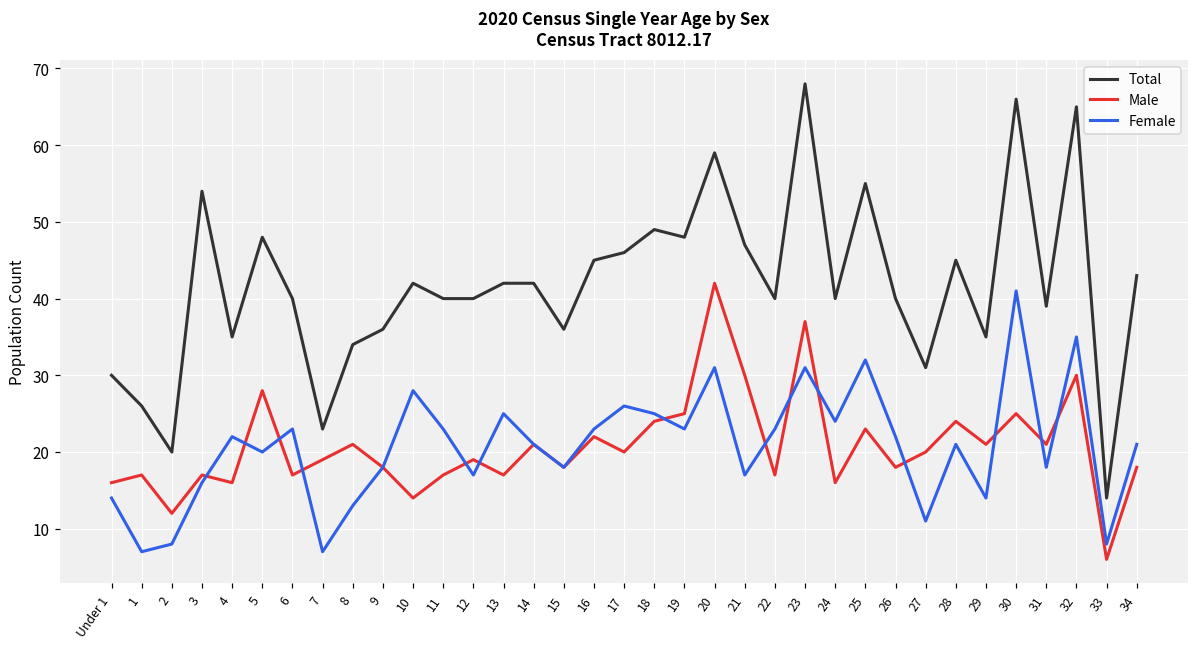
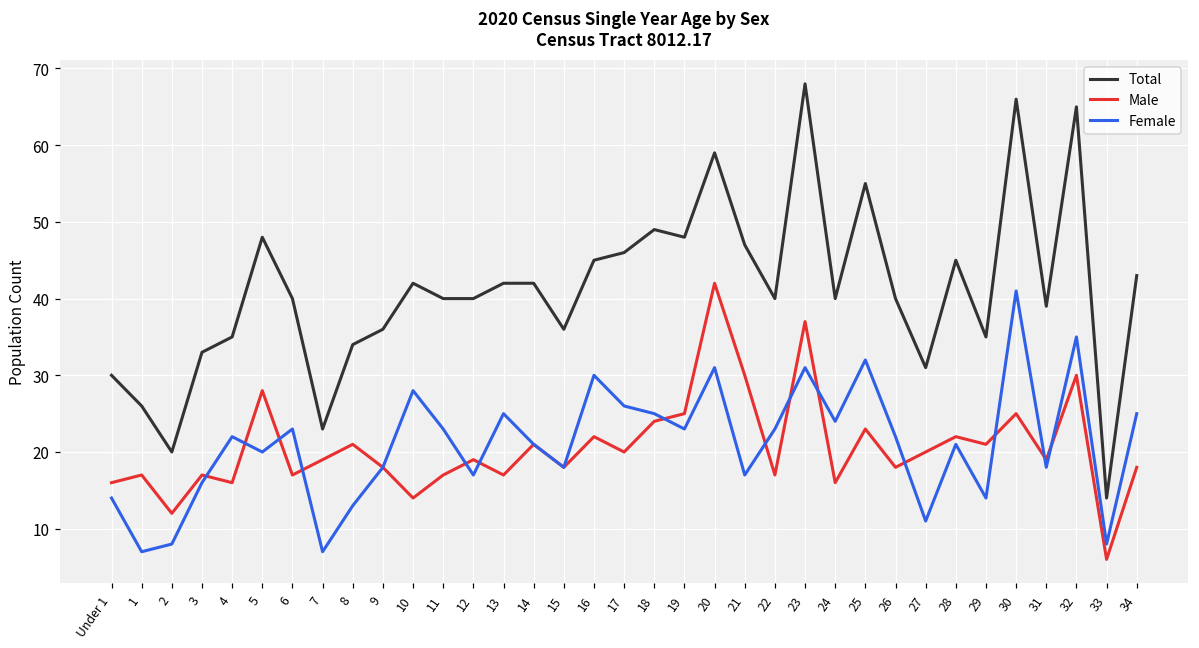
  {
    "Total": {
      "Under 1": 30,
      "1": 26,
      "2": 20,
-     "3": 54,
+     "3": 33,
      "4": 35,
      "5": 48,
      "6": 40,
      "7": 23,
      "8": 34,
      "9": 36,
      "10": 42,
      "11": 40,
      "12": 40,
      "13": 42,
      "14": 42,
      "15": 36,
      "16": 45,
      "17": 46,
      "18": 49,
      "19": 48,
      "20": 59,
      "21": 47,
      "22": 40,
      "23": 68,
      "24": 40,
      "25": 55,
      "26": 40,
      "27": 31,
      "28": 45,
      "29": 35,
      "30": 66,
      "31": 39,
      "32": 65,
      "33": 14,
      "34": 43
    },
    "Male": {
      "Under 1": 16,
      "1": 17,
      "2": 12,
      "3": 17,
      "4": 16,
      "5": 28,
      "6": 17,
      "7": 19,
      "8": 21,
      "10": 14,
      "11": 17,
      "12": 19,
      "13": 17,
      "16": 22,
      "17": 20,
      "18": 24,
      "19": 25,
      "20": 42,
      "21": 30,
      "22": 17,
      "23": 37,
      "24": 16,
      "25": 23,
      "26": 18,
      "27": 20,
-     "28": 24,
+     "28": 22,
      "29": 21,
      "30": 25,
-     "31": 21,
+     "31": 19,
      "32": 30,
      "33": 6,
      "34": 18
    },
    "Female": {
      "Under 1": 14,
      "1": 7,
      "2": 8,
      "3": 16,
      "4": 22,
      "5": 20,
      "6": 23,
      "7": 7,
      "8": 13,
      "10": 28,
      "11": 23,
      "12": 17,
      "13": 25,
-     "16": 23,
+     "16": 30,
      "17": 26,
      "18": 25,
      "19": 23,
      "20": 31,
      "21": 17,
      "22": 23,
      "23": 31,
      "24": 24,
      "25": 32,
      "26": 22,
      "27": 11,
      "28": 21,
      "29": 14,
      "30": 41,
      "31": 18,
      "32": 35,
      "33": 8,
-     "34": 21
+     "34": 25
    }
  }
